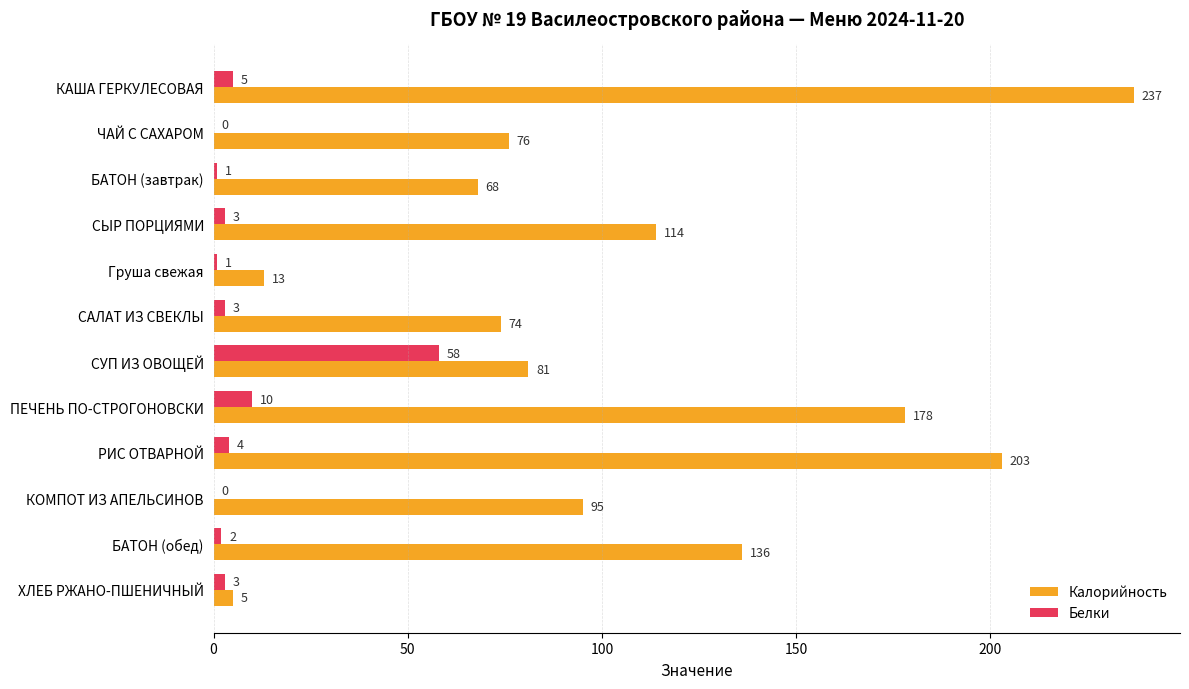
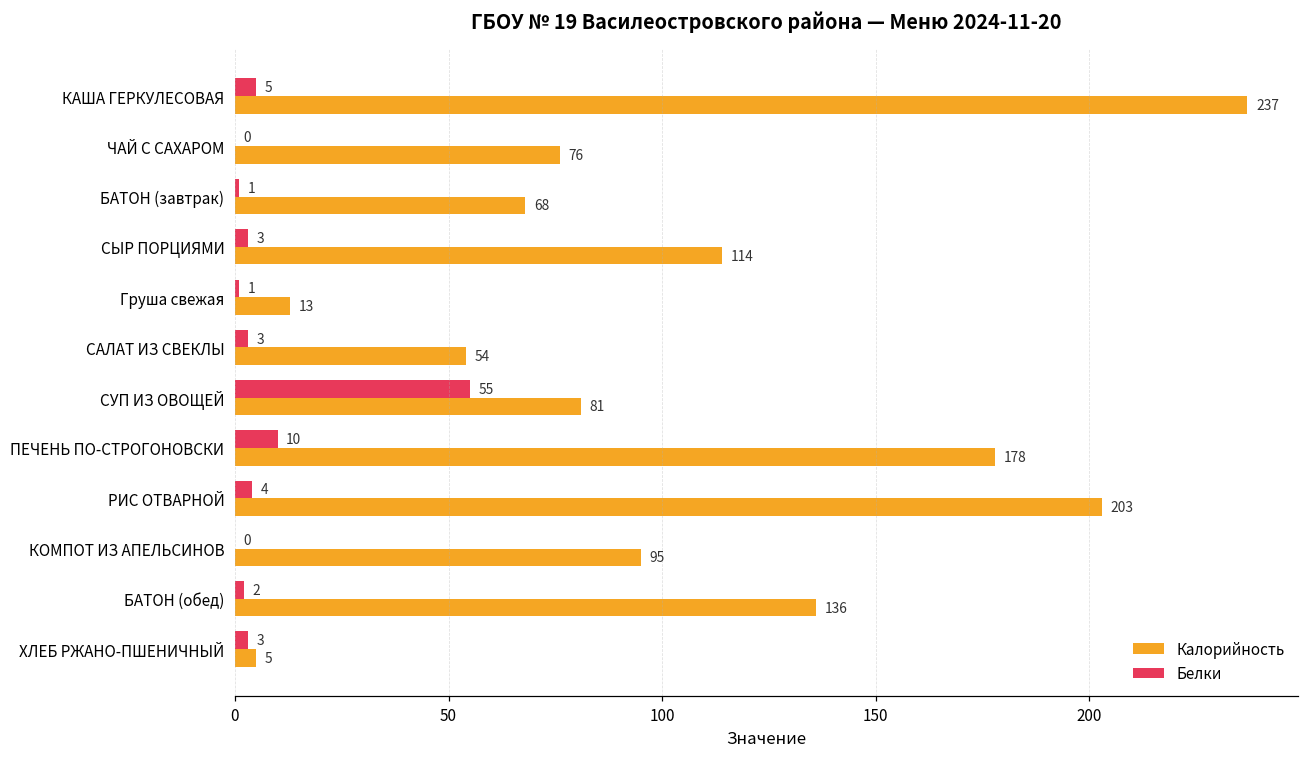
  {
    "Калорийность": {
      "КАША ГЕРКУЛЕСОВАЯ": 237,
      "ЧАЙ С САХАРОМ": 76,
      "БАТОН (завтрак)": 68,
      "СЫР ПОРЦИЯМИ": 114,
      "Груша свежая": 13,
-     "САЛАТ ИЗ СВЕКЛЫ": 74,
+     "САЛАТ ИЗ СВЕКЛЫ": 54,
      "СУП ИЗ ОВОЩЕЙ": 81,
      "ПЕЧЕНЬ ПО-СТРОГОНОВСКИ": 178,
      "РИС ОТВАРНОЙ": 203,
      "КОМПОТ ИЗ АПЕЛЬСИНОВ": 95,
      "БАТОН (обед)": 136,
      "ХЛЕБ РЖАНО-ПШЕНИЧНЫЙ": 5
    },
    "Белки": {
      "КАША ГЕРКУЛЕСОВАЯ": 5,
      "ЧАЙ С САХАРОМ": 0,
      "БАТОН (завтрак)": 1,
      "СЫР ПОРЦИЯМИ": 3,
      "Груша свежая": 1,
      "САЛАТ ИЗ СВЕКЛЫ": 3,
-     "СУП ИЗ ОВОЩЕЙ": 58,
+     "СУП ИЗ ОВОЩЕЙ": 55,
      "ПЕЧЕНЬ ПО-СТРОГОНОВСКИ": 10,
      "РИС ОТВАРНОЙ": 4,
      "КОМПОТ ИЗ АПЕЛЬСИНОВ": 0,
      "БАТОН (обед)": 2,
      "ХЛЕБ РЖАНО-ПШЕНИЧНЫЙ": 3
    }
  }
